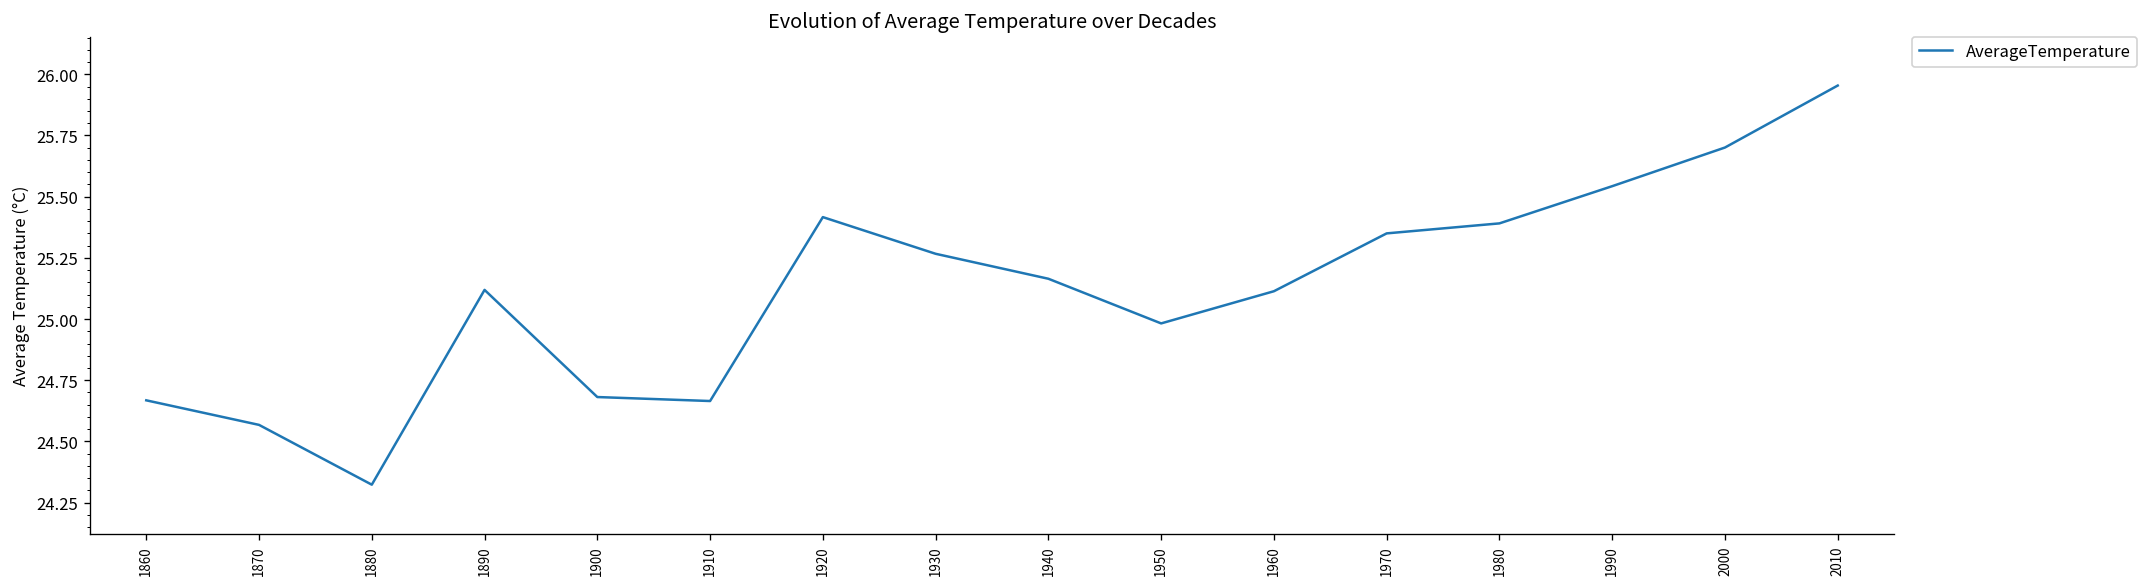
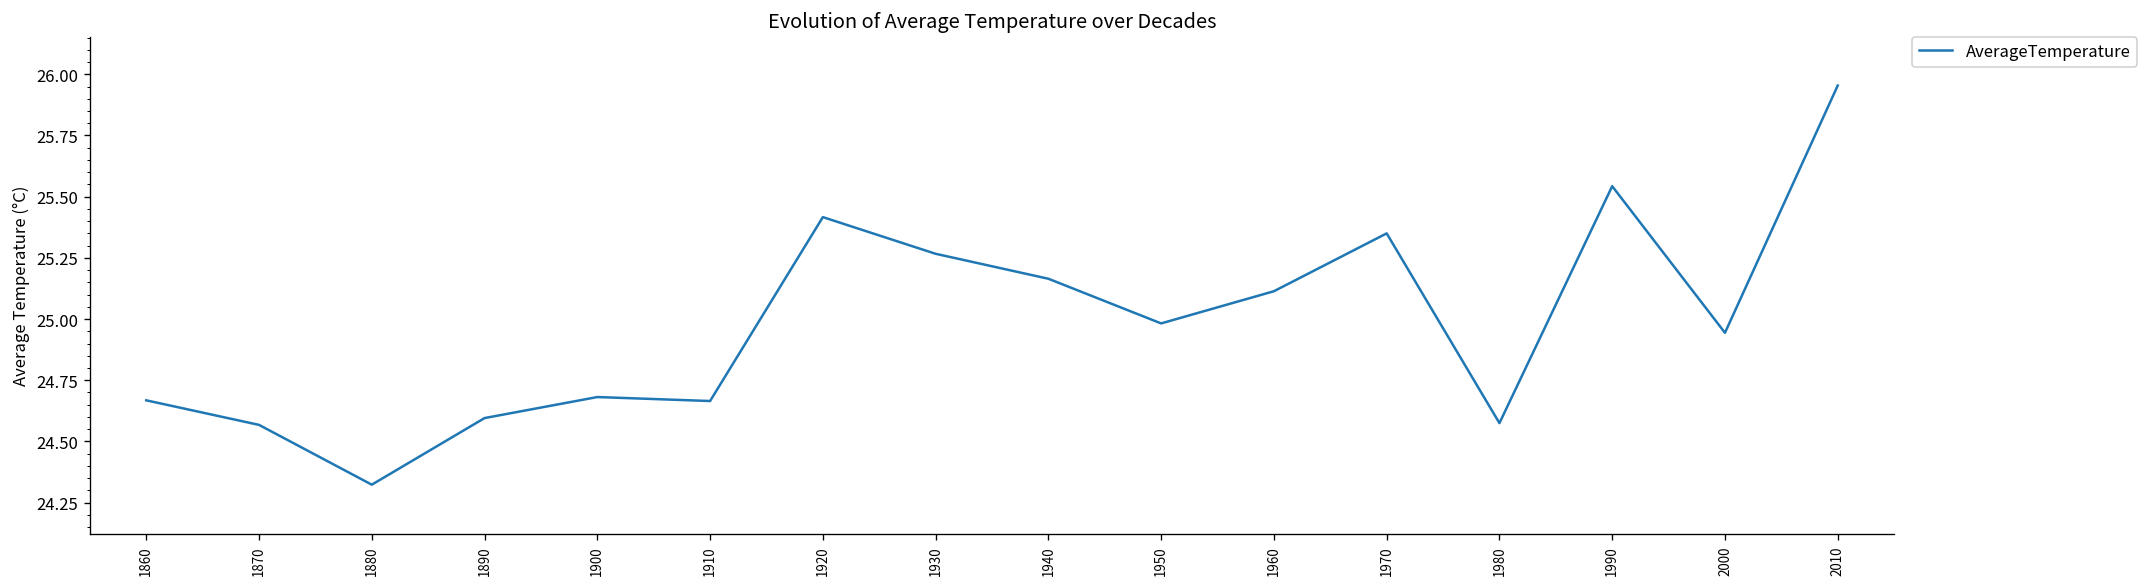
  {
    "1860": 24.67,
    "1870": 24.57,
    "1880": 24.32,
-   "1890": 25.12,
+   "1890": 24.60,
    "1900": 24.68,
    "1910": 24.67,
    "1920": 25.42,
    "1930": 25.27,
    "1940": 25.16,
    "1950": 24.98,
    "1960": 25.11,
    "1970": 25.35,
-   "1980": 25.39,
+   "1980": 24.57,
    "1990": 25.54,
-   "2000": 25.70,
+   "2000": 24.94,
    "2010": 25.95
  }
